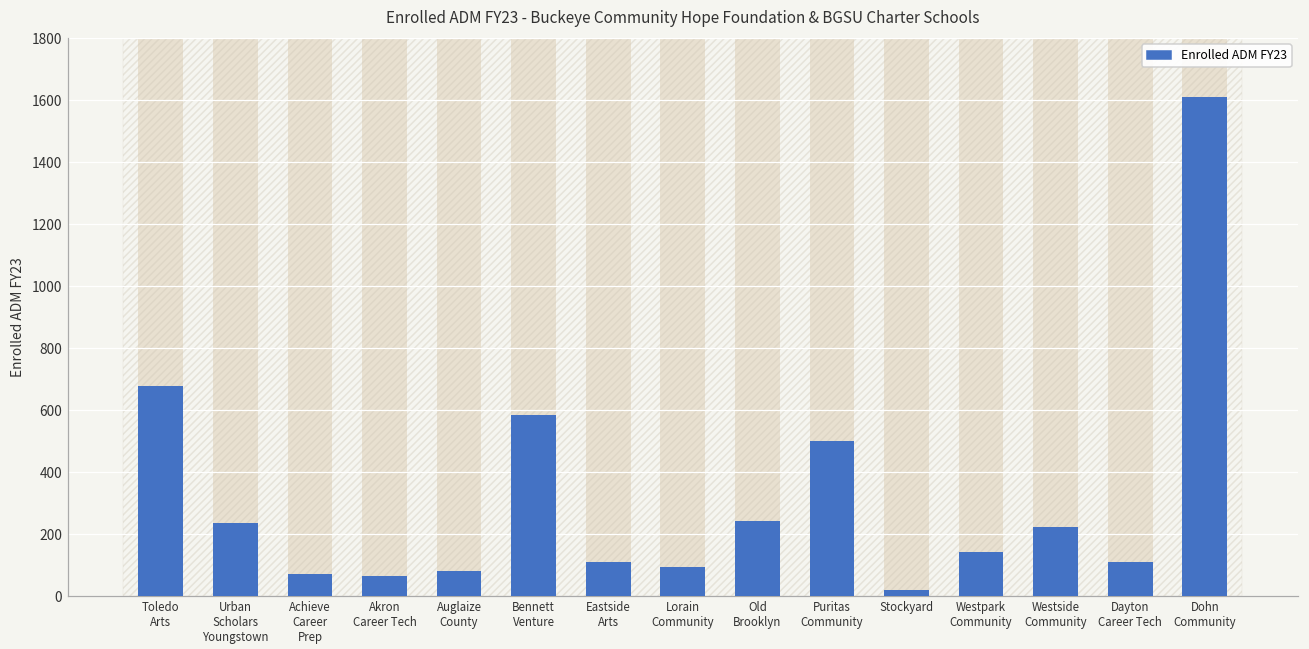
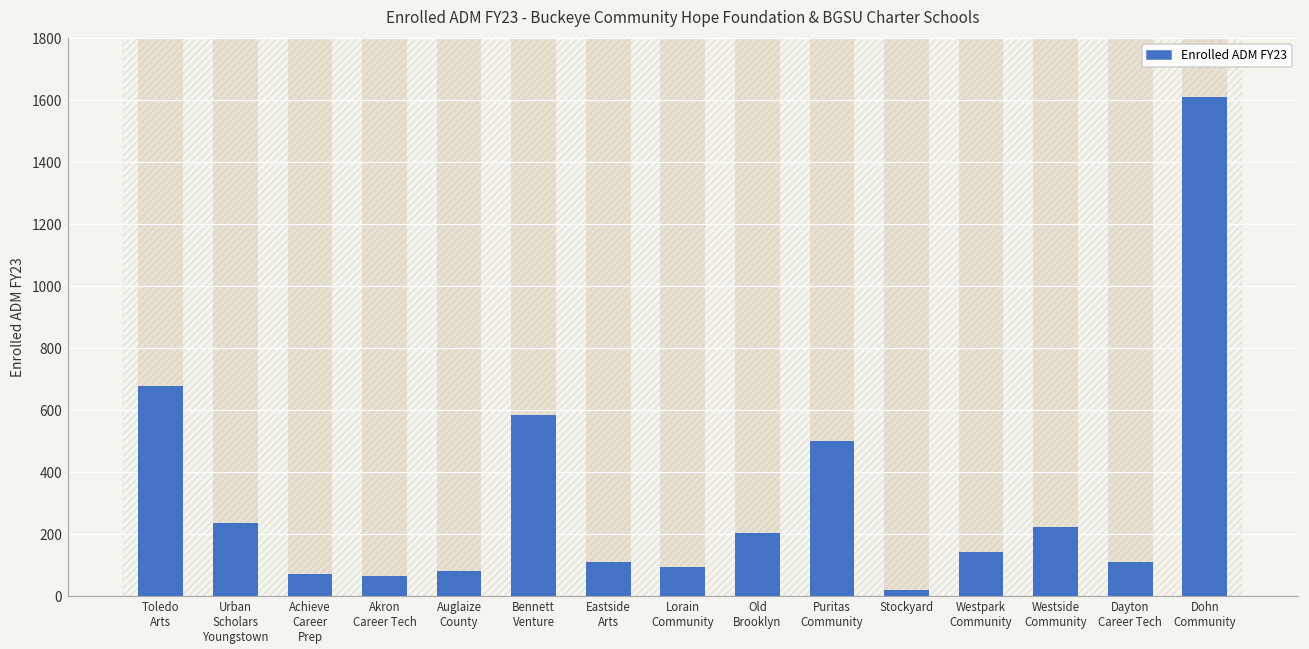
  {
    "Enrolled ADM FY23": {
-     "Old Brooklyn": 240
+     "Old Brooklyn": 200
    }
  }
